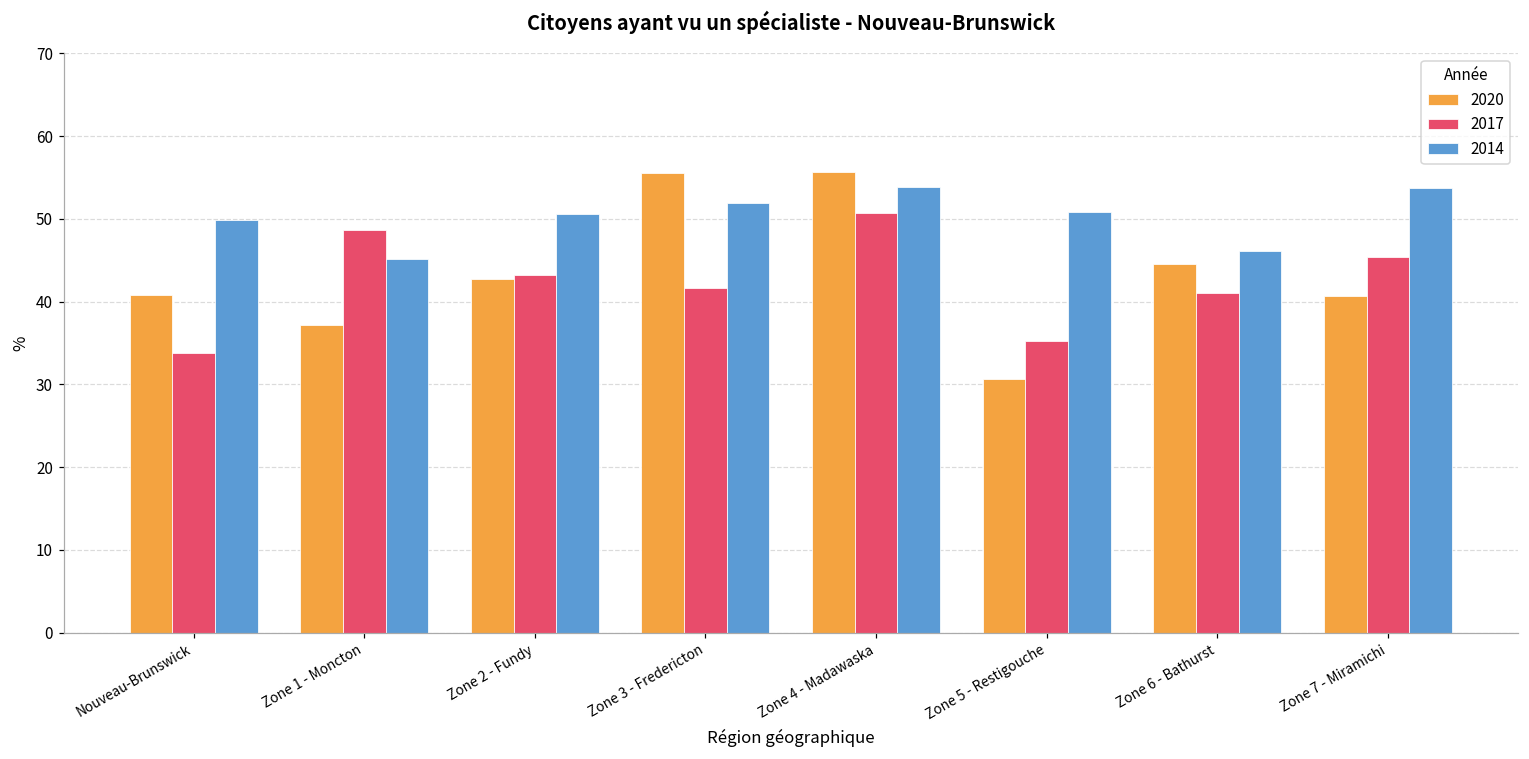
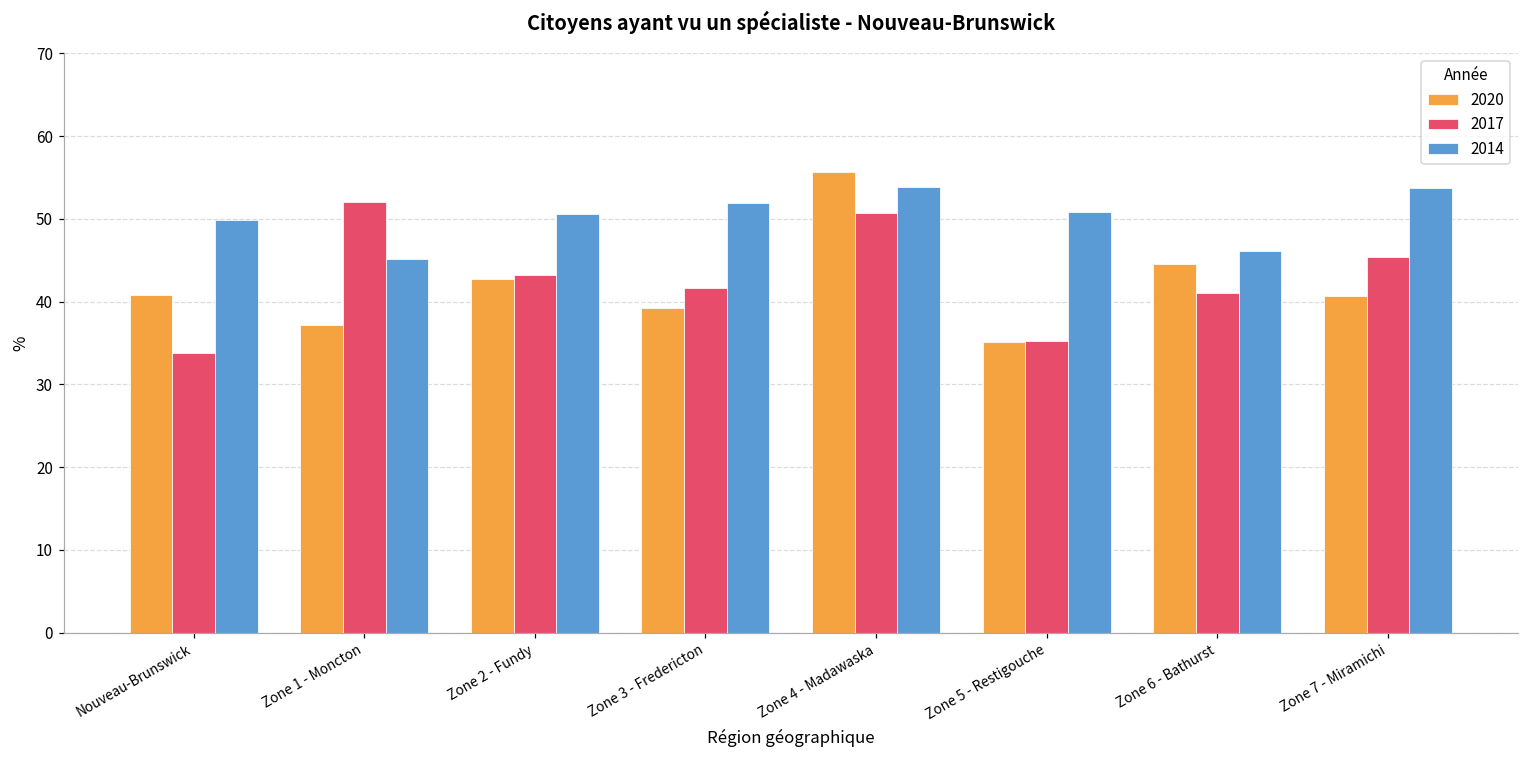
  {
    "2020": {
      "Nouveau-Brunswick": 41,
      "Zone 1 - Moncton": 37,
      "Zone 2 - Fundy": 43,
-     "Zone 3 - Fredericton": 55,
+     "Zone 3 - Fredericton": 39,
      "Zone 4 - Madawaska": 56,
-     "Zone 5 - Restigouche": 31,
+     "Zone 5 - Restigouche": 35,
      "Zone 6 - Bathurst": 44,
      "Zone 7 - Miramichi": 41
    },
    "2017": {
      "Nouveau-Brunswick": 34,
-     "Zone 1 - Moncton": 49,
+     "Zone 1 - Moncton": 52,
      "Zone 2 - Fundy": 43,
      "Zone 3 - Fredericton": 42,
      "Zone 4 - Madawaska": 51,
      "Zone 5 - Restigouche": 35,
      "Zone 6 - Bathurst": 41,
      "Zone 7 - Miramichi": 45
    },
    "2014": {
      "Nouveau-Brunswick": 50,
      "Zone 1 - Moncton": 45,
      "Zone 2 - Fundy": 51,
      "Zone 3 - Fredericton": 52,
      "Zone 4 - Madawaska": 54,
      "Zone 5 - Restigouche": 51,
      "Zone 6 - Bathurst": 46,
      "Zone 7 - Miramichi": 54
    }
  }
